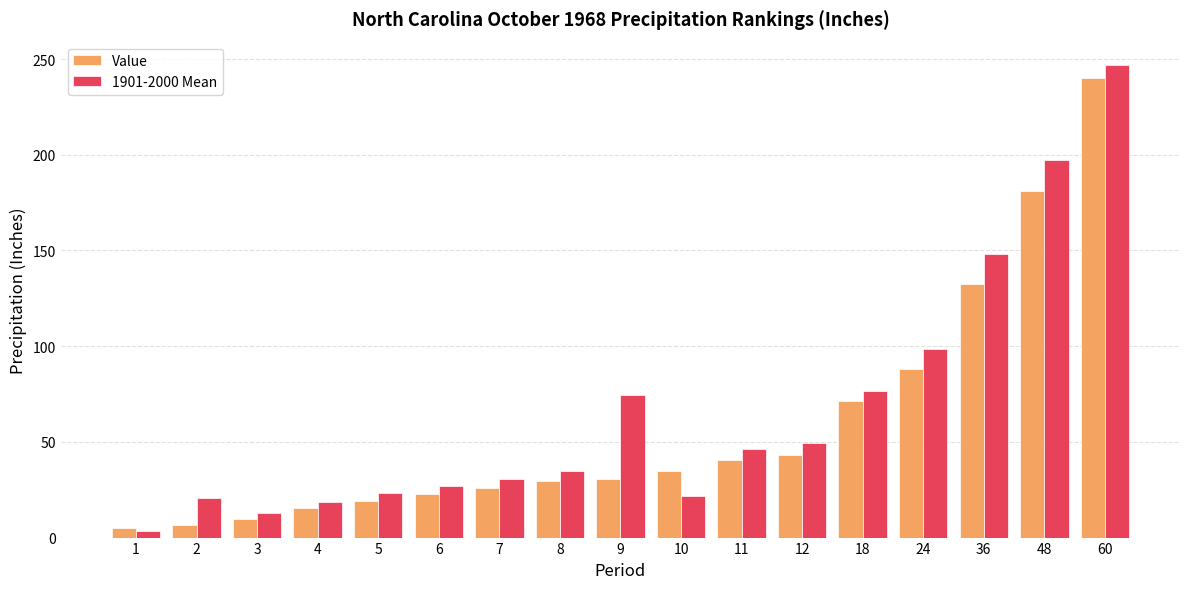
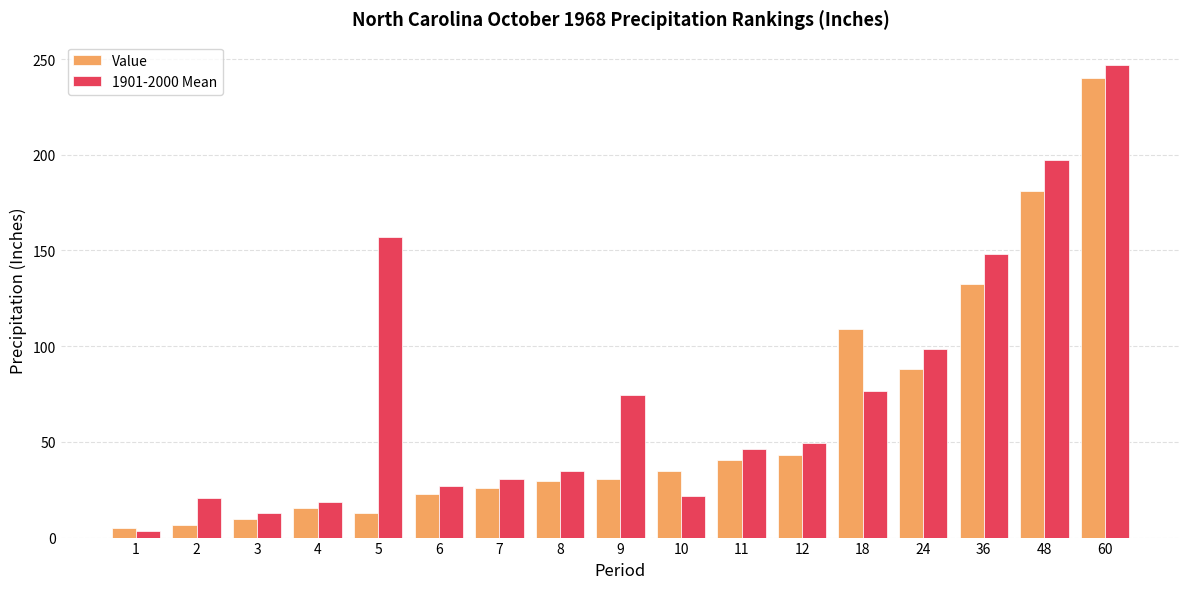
  {
    "Value": {
      "1": 5,
      "2": 7,
      "3": 9,
      "4": 15,
-     "5": 19,
+     "5": 13,
      "6": 23,
      "7": 26,
      "8": 30,
      "9": 31,
      "10": 35,
      "11": 41,
      "12": 43,
-     "18": 72,
+     "18": 109,
      "24": 88,
      "36": 133,
      "48": 181,
      "60": 240
    },
    "1901-2000 Mean": {
      "1": 3,
      "2": 20,
      "3": 13,
      "4": 19,
-     "5": 23,
+     "5": 157,
      "6": 27,
      "7": 31,
      "8": 35,
      "9": 75,
      "10": 22,
      "11": 46,
      "12": 49,
      "18": 76,
      "24": 99,
      "36": 148,
      "48": 197,
      "60": 247
    }
  }
